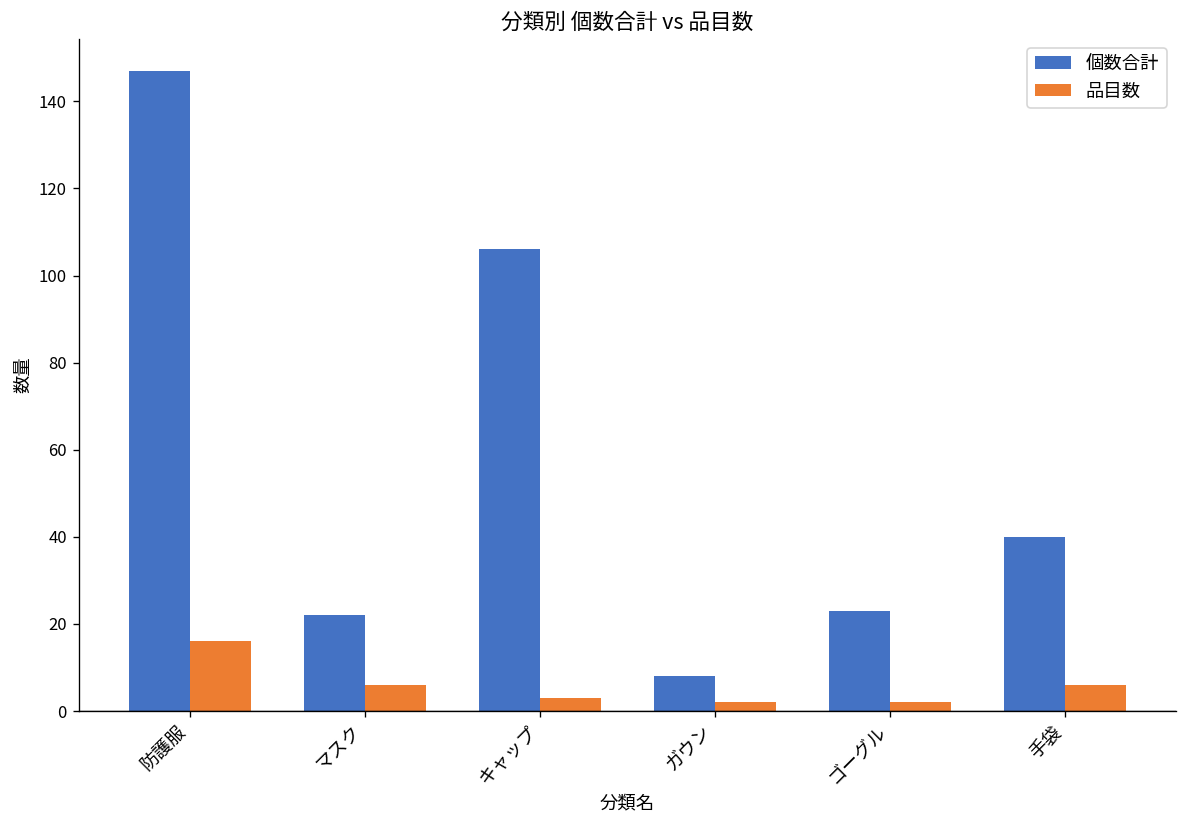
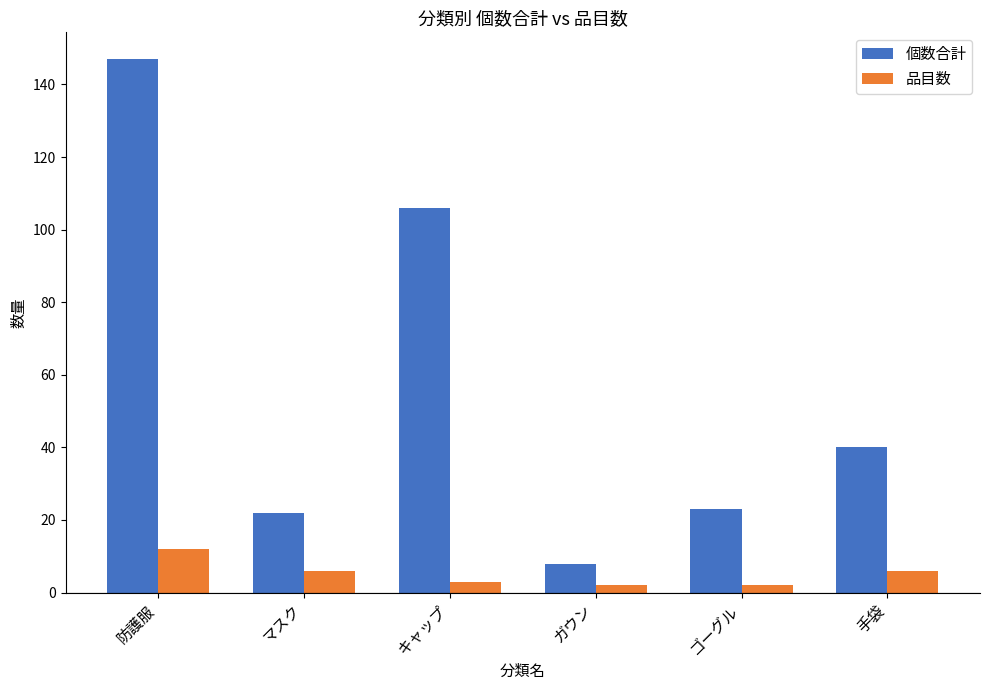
  {
    "個数合計": {
      "防護服": 147,
      "マスク": 22,
      "キャップ": 106,
      "ガウン": 8,
      "ゴーグル": 23,
      "手袋": 40
    },
    "品目数": {
-     "防護服": 16,
+     "防護服": 12,
      "マスク": 6,
      "キャップ": 3,
      "ガウン": 2,
      "ゴーグル": 2,
      "手袋": 6
    }
  }
